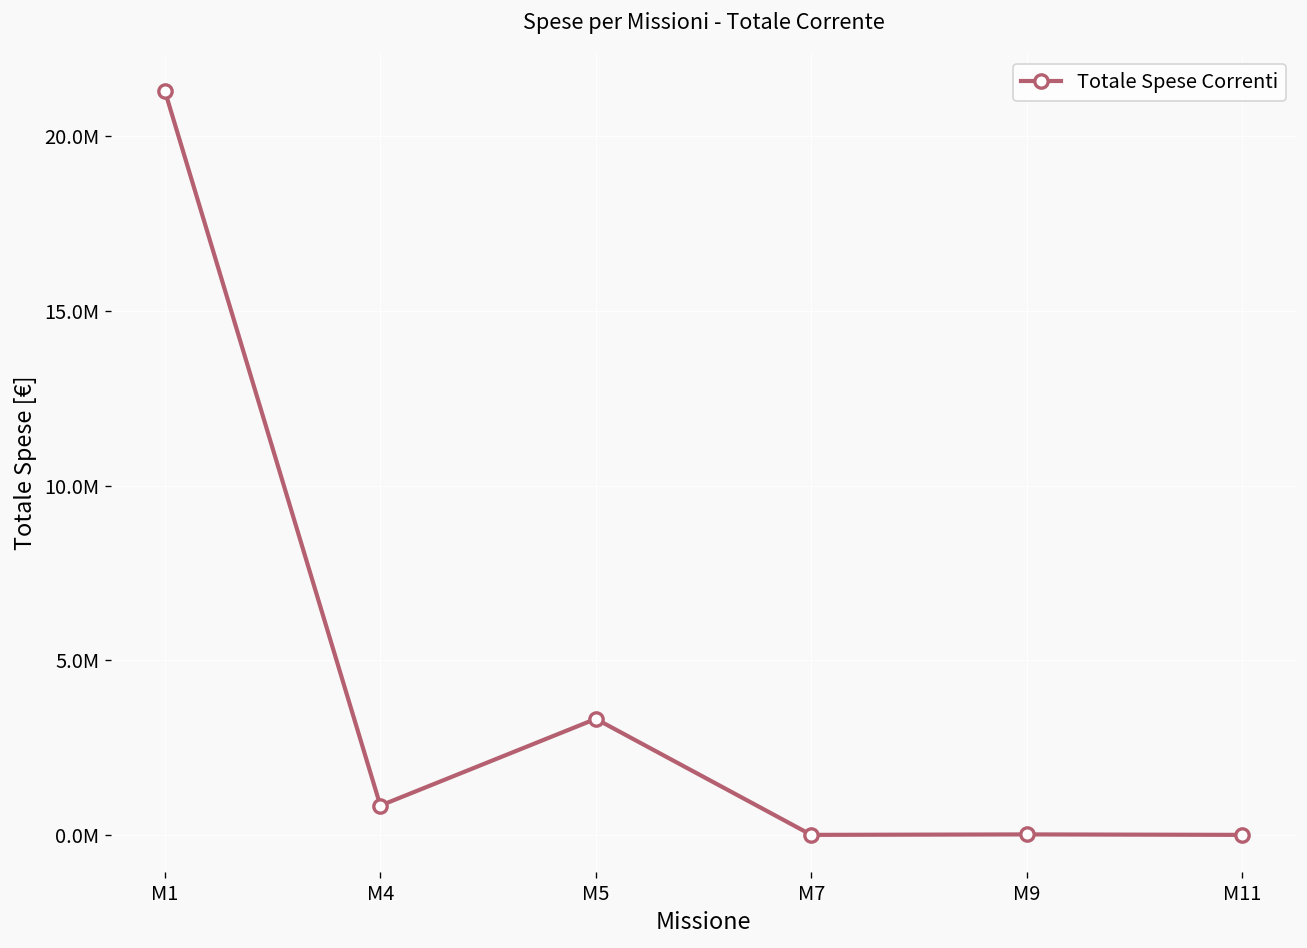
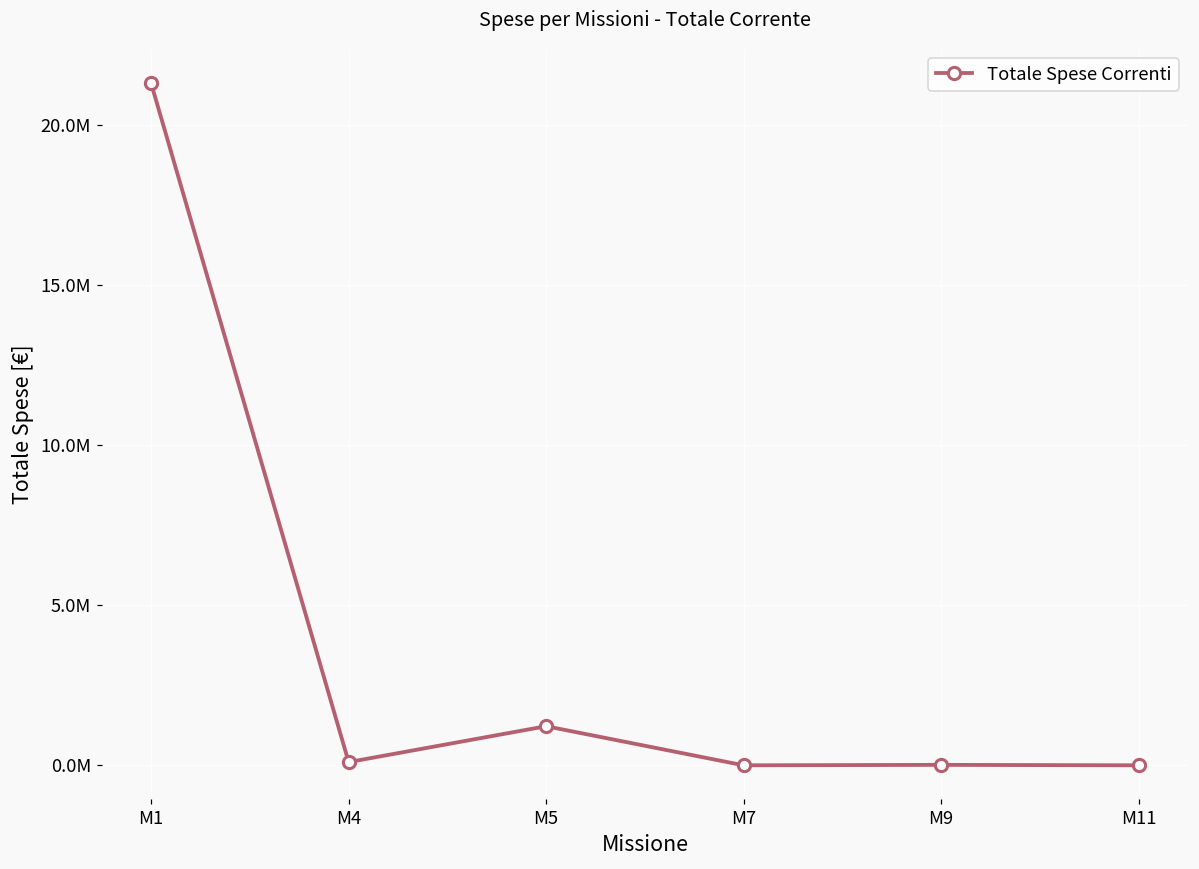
  {
    "M1": 21300000,
-   "M4": 800000,
-   "M5": 3300000,
+   "M4": 100000,
+   "M5": 1200000,
    "M7": 0,
    "M9": 0,
    "M11": 0
  }
